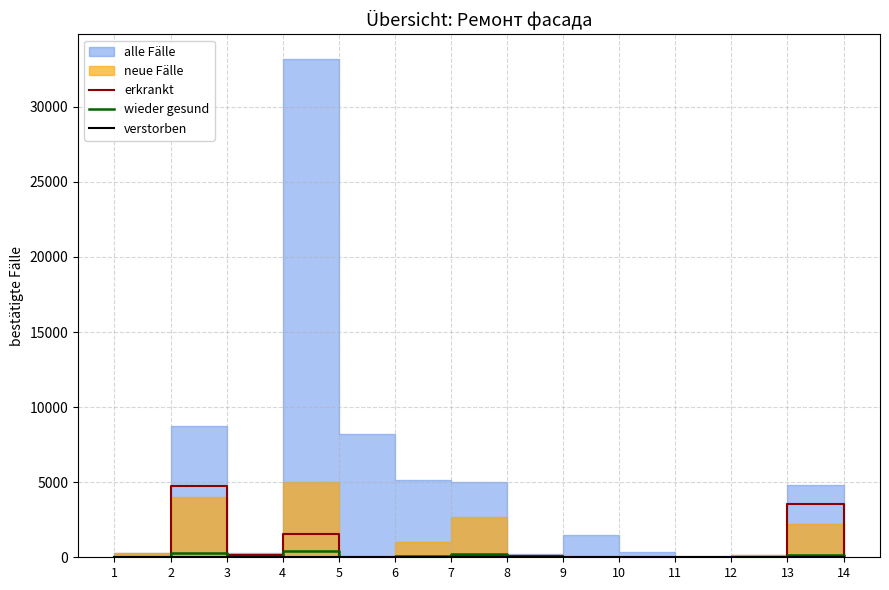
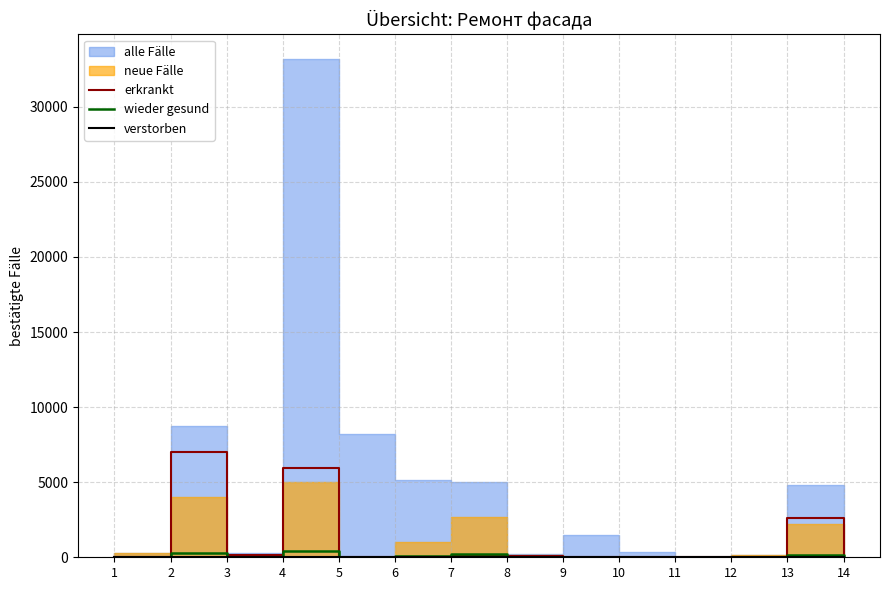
  {
    "erkrankt": {
-     "2": 4700,
-     "4": 1600,
-     "13": 3500
+     "2": 7000,
+     "4": 5900,
+     "13": 2600
    },
    "verstorben": {
      "2": 0
    }
  }
